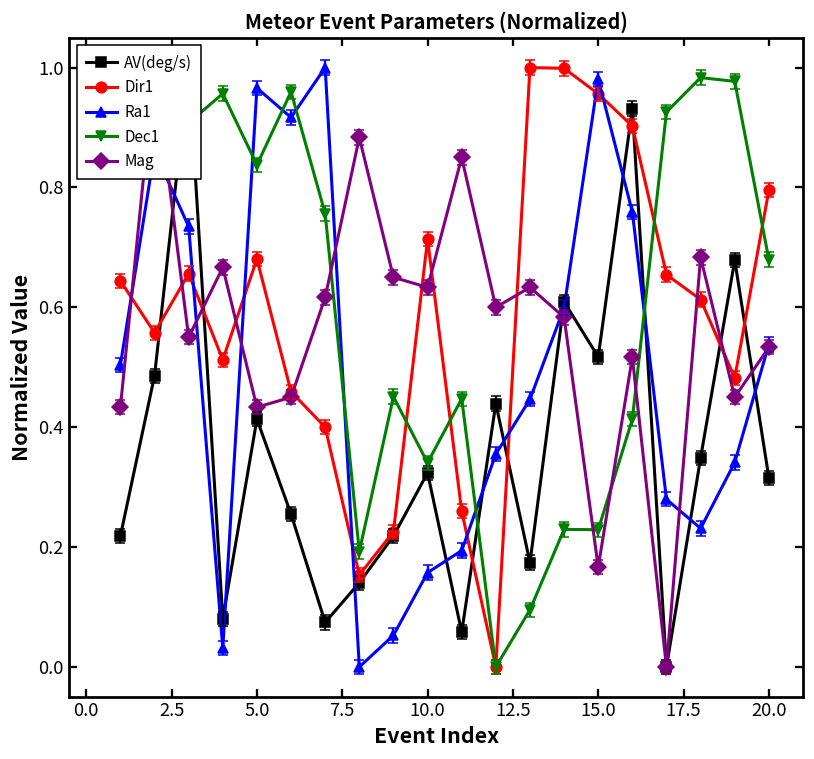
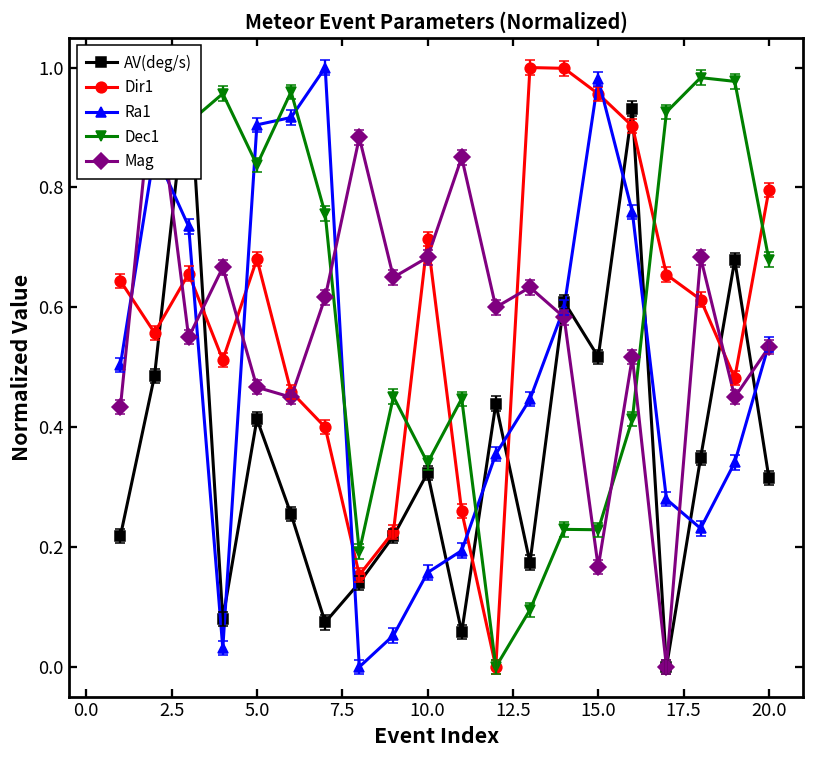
  {
    "AV(deg/s)": {
      "5.0": 0.41,
      "10.0": 0.32,
      "15.0": 0.52,
      "20.0": 0.32
    },
    "Dir1": {
      "5.0": 0.68,
      "10.0": 0.71,
      "15.0": 0.96,
      "20.0": 0.80
    },
    "Ra1": {
-     "5.0": 0.97,
+     "5.0": 0.90,
      "10.0": 0.16,
      "15.0": 0.98,
      "20.0": 0.54
    },
    "Dec1": {
      "5.0": 0.84,
      "10.0": 0.34,
      "15.0": 0.23,
      "20.0": 0.68
    },
    "Mag": {
-     "5.0": 0.43,
-     "10.0": 0.63,
+     "5.0": 0.47,
+     "10.0": 0.68,
      "15.0": 0.17,
      "20.0": 0.53
    }
  }
